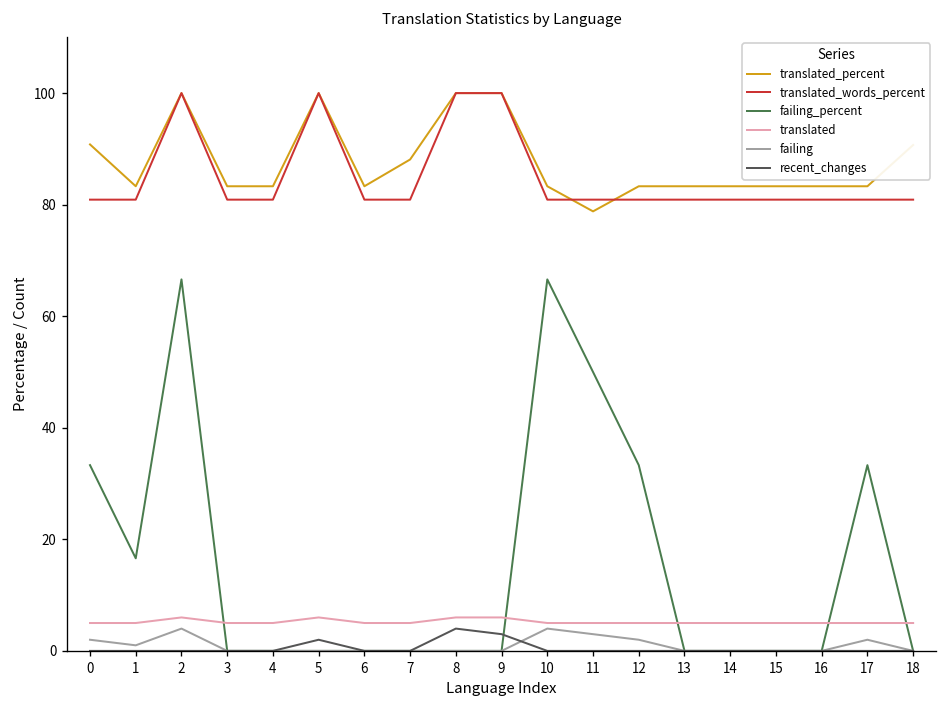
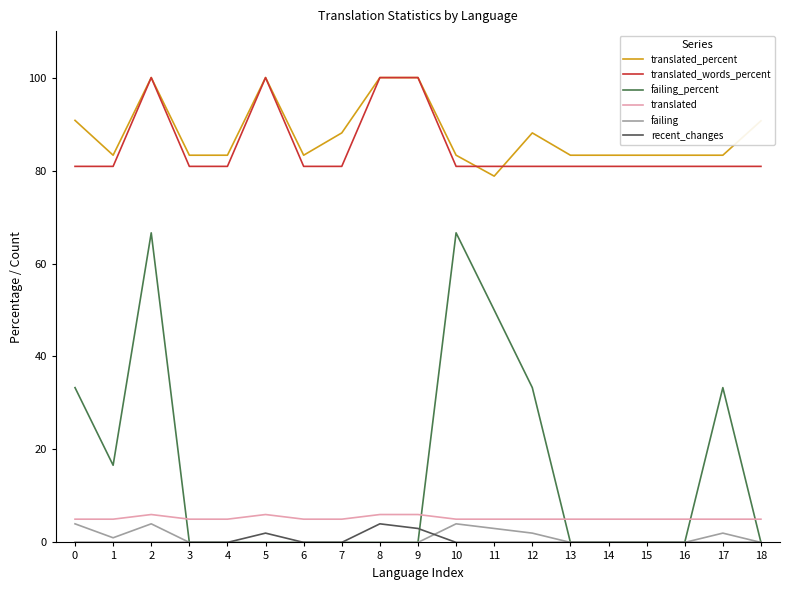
  {
    "translated_percent": {
      "0": 91,
      "1": 83,
      "3": 83,
      "4": 83,
      "6": 83,
      "7": 88,
      "10": 83,
      "11": 79,
-     "12": 83,
+     "12": 88,
      "13": 83,
      "14": 83,
      "15": 83,
      "16": 83,
      "17": 83
    },
    "translated_words_percent": {
      "0": 81,
      "1": 81,
      "3": 81,
      "4": 81,
      "6": 81,
      "7": 81,
      "10": 81,
      "11": 81,
      "12": 81,
      "13": 81,
      "14": 81,
      "15": 81,
      "16": 81,
      "17": 81,
      "18": 81
    },
    "translated": {
      "0": 5,
      "1": 5,
      "2": 6,
      "3": 5,
      "4": 5,
      "5": 6,
      "6": 5,
      "7": 5,
      "8": 6,
      "9": 6,
      "10": 5,
      "11": 5,
      "12": 5,
      "13": 5,
      "14": 5,
      "15": 5,
      "16": 5,
      "17": 5,
      "18": 5
    },
    "failing": {
-     "0": 2,
+     "0": 4,
      "1": 1,
      "2": 4,
      "10": 4,
      "11": 3,
      "12": 2,
      "17": 2
    }
  }
